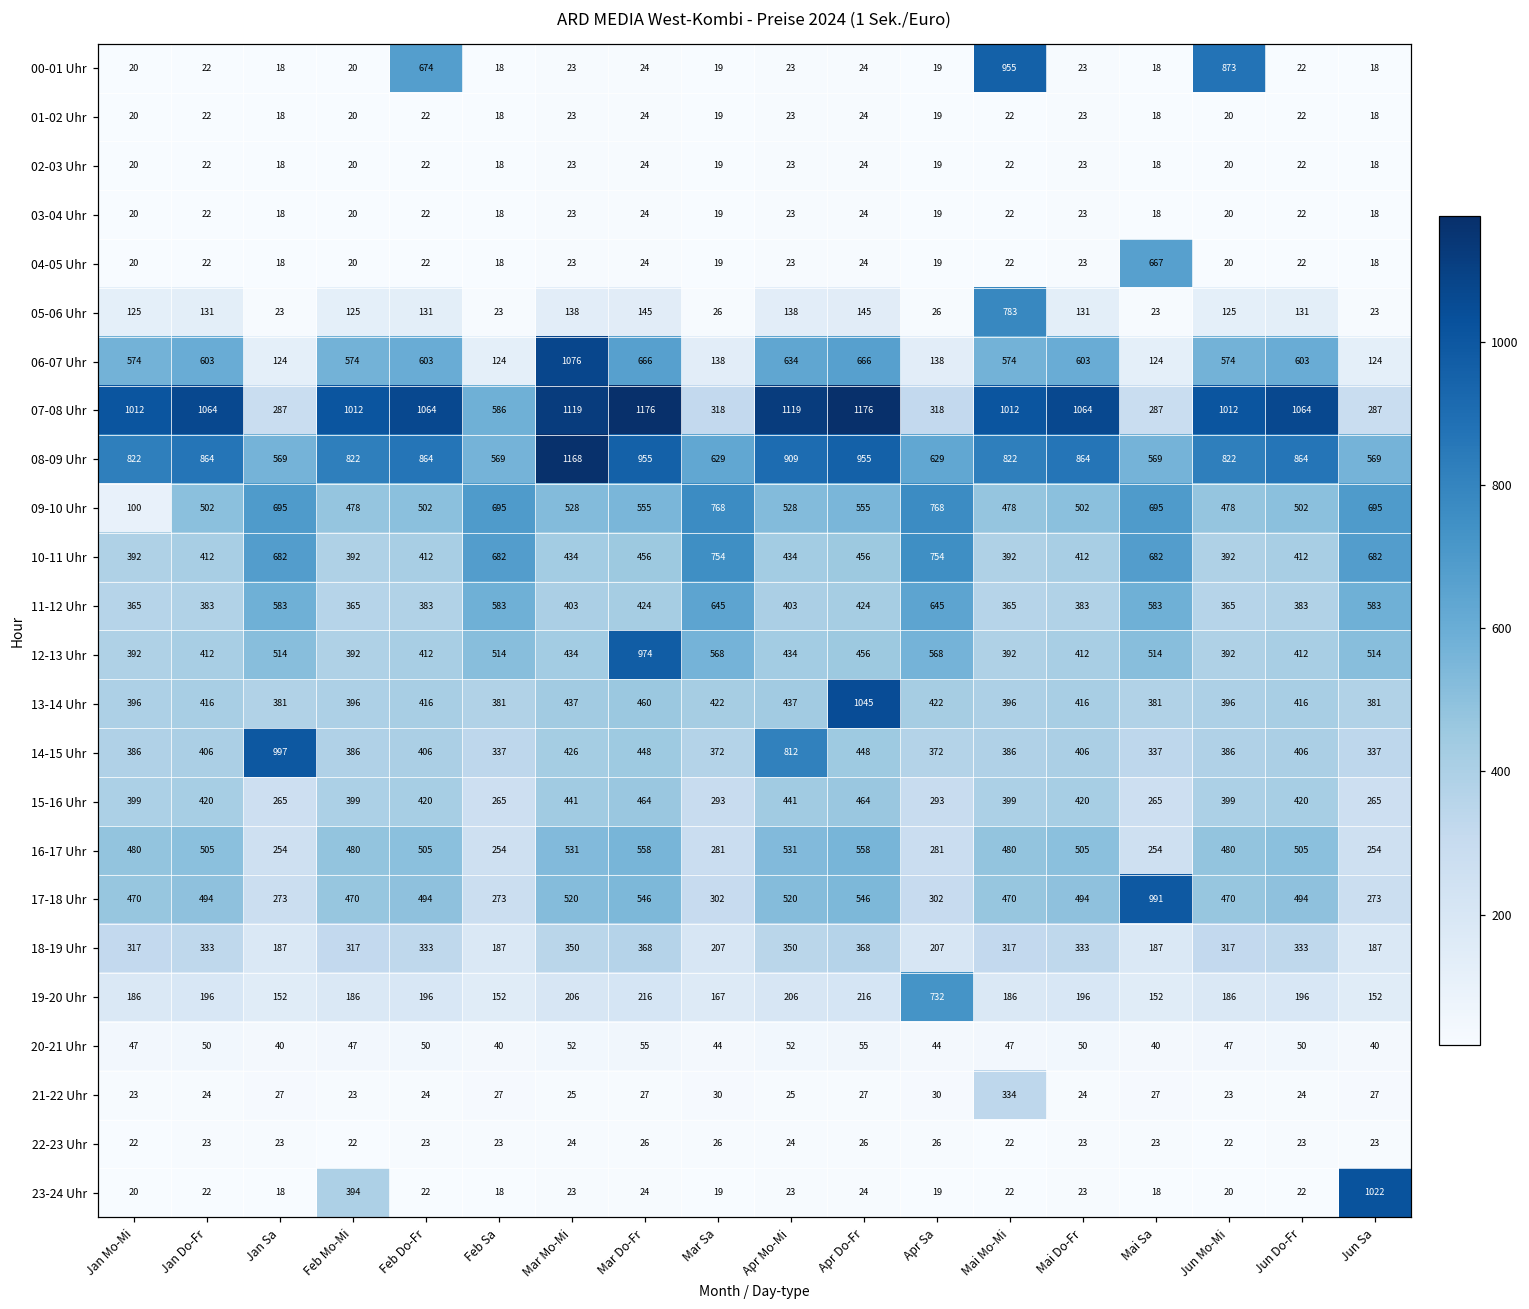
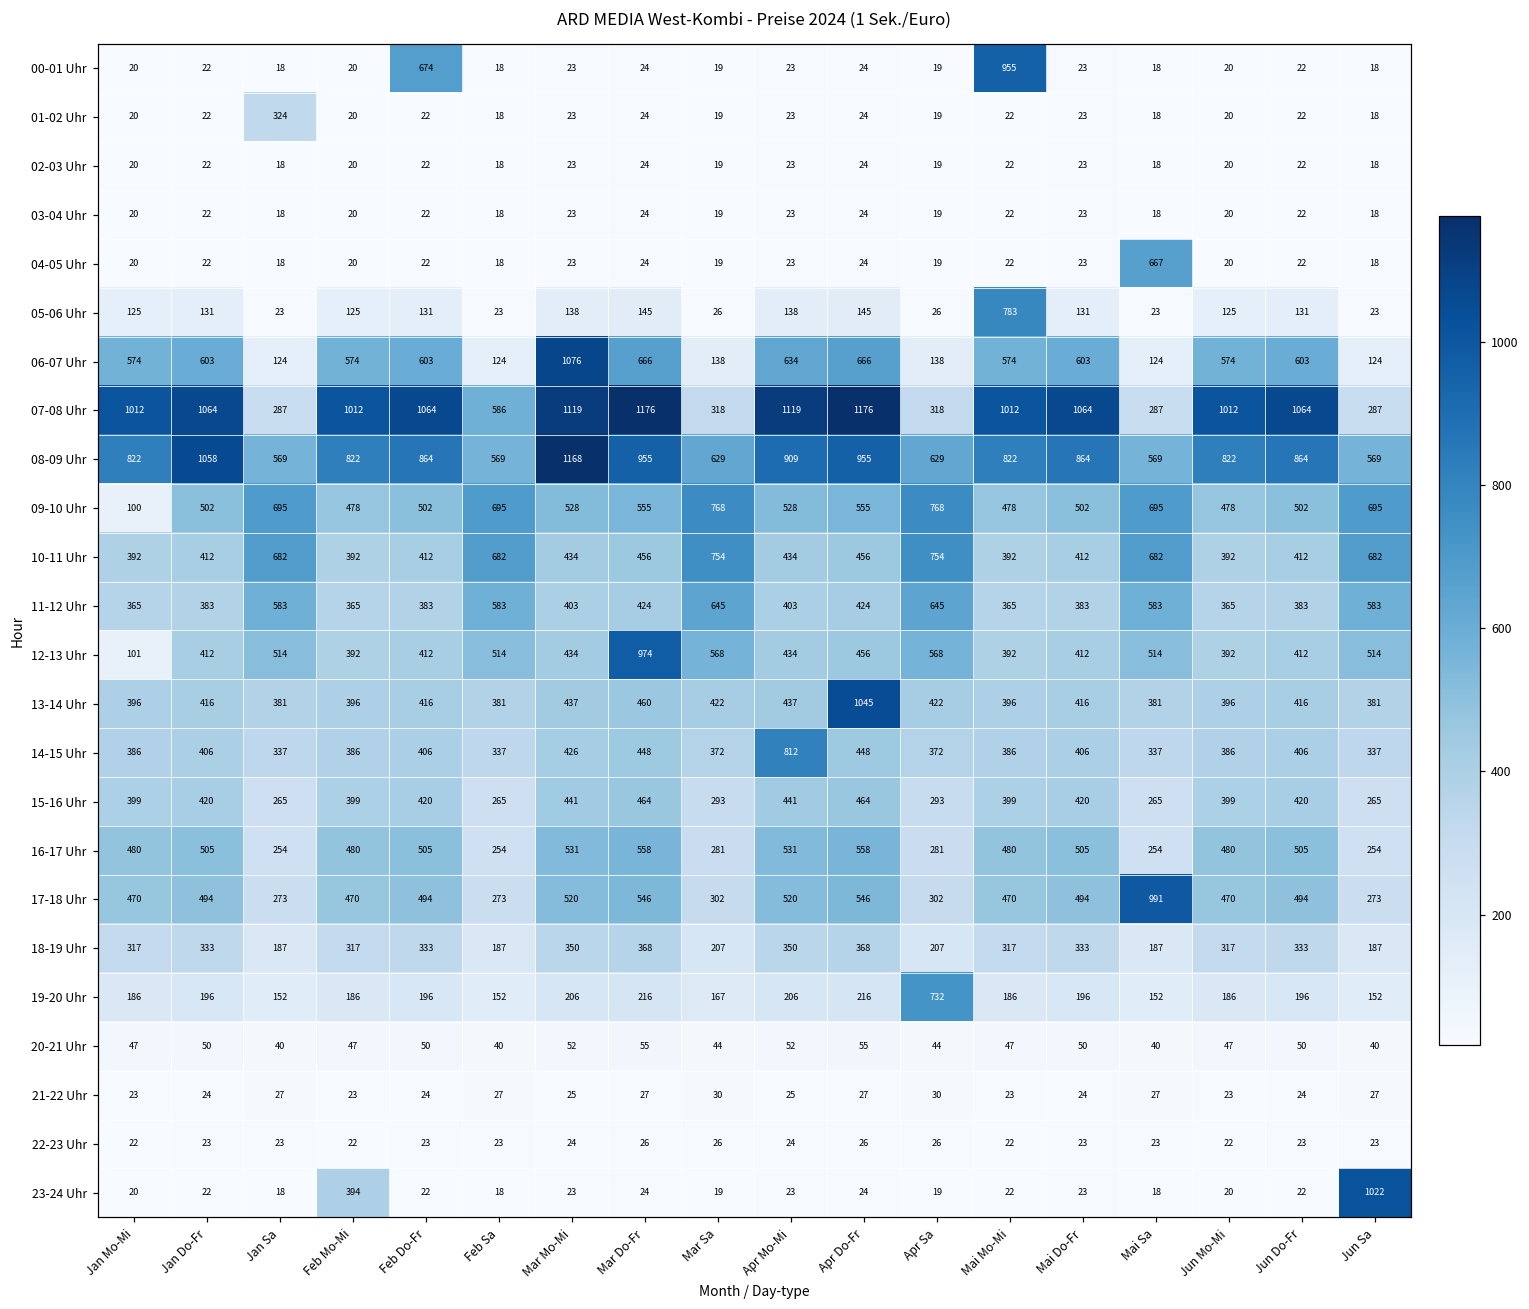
  {
    "00-01 Uhr": {
      "Jan Mo-Mi": 20,
      "Jan Do-Fr": 22,
      "Jan Sa": 18,
      "Feb Mo-Mi": 20,
      "Feb Do-Fr": 674,
      "Feb Sa": 18,
      "Mar Mo-Mi": 23,
      "Mar Do-Fr": 24,
      "Mar Sa": 19,
      "Apr Mo-Mi": 23,
      "Apr Do-Fr": 24,
      "Apr Sa": 19,
      "Mai Mo-Mi": 955,
      "Mai Do-Fr": 23,
      "Mai Sa": 18,
-     "Jun Mo-Mi": 873,
+     "Jun Mo-Mi": 20,
      "Jun Do-Fr": 22,
      "Jun Sa": 18
    },
    "01-02 Uhr": {
      "Jan Mo-Mi": 20,
      "Jan Do-Fr": 22,
-     "Jan Sa": 18,
+     "Jan Sa": 324,
      "Feb Mo-Mi": 20,
      "Feb Do-Fr": 22,
      "Feb Sa": 18,
      "Mar Mo-Mi": 23,
      "Mar Do-Fr": 24,
      "Mar Sa": 19,
      "Apr Mo-Mi": 23,
      "Apr Do-Fr": 24,
      "Apr Sa": 19,
      "Mai Mo-Mi": 22,
      "Mai Do-Fr": 23,
      "Mai Sa": 18,
      "Jun Mo-Mi": 20,
      "Jun Do-Fr": 22,
      "Jun Sa": 18
    },
    "08-09 Uhr": {
      "Jan Mo-Mi": 822,
-     "Jan Do-Fr": 864,
+     "Jan Do-Fr": 1058,
      "Jan Sa": 569,
      "Feb Mo-Mi": 822,
      "Feb Do-Fr": 864,
      "Feb Sa": 569,
      "Mar Mo-Mi": 1168,
      "Mar Do-Fr": 955,
      "Mar Sa": 629,
      "Apr Mo-Mi": 909,
      "Apr Do-Fr": 955,
      "Apr Sa": 629,
      "Mai Mo-Mi": 822,
      "Mai Do-Fr": 864,
      "Mai Sa": 569,
      "Jun Mo-Mi": 822,
      "Jun Do-Fr": 864,
      "Jun Sa": 569
    },
    "12-13 Uhr": {
-     "Jan Mo-Mi": 392,
+     "Jan Mo-Mi": 101,
      "Jan Do-Fr": 412,
      "Jan Sa": 514,
      "Feb Mo-Mi": 392,
      "Feb Do-Fr": 412,
      "Feb Sa": 514,
      "Mar Mo-Mi": 434,
      "Mar Do-Fr": 974,
      "Mar Sa": 568,
      "Apr Mo-Mi": 434,
      "Apr Do-Fr": 456,
      "Apr Sa": 568,
      "Mai Mo-Mi": 392,
      "Mai Do-Fr": 412,
      "Mai Sa": 514,
      "Jun Mo-Mi": 392,
      "Jun Do-Fr": 412,
      "Jun Sa": 514
    },
    "14-15 Uhr": {
      "Jan Mo-Mi": 386,
      "Jan Do-Fr": 406,
-     "Jan Sa": 997,
+     "Jan Sa": 337,
      "Feb Mo-Mi": 386,
      "Feb Do-Fr": 406,
      "Feb Sa": 337,
      "Mar Mo-Mi": 426,
      "Mar Do-Fr": 448,
      "Mar Sa": 372,
      "Apr Mo-Mi": 812,
      "Apr Do-Fr": 448,
      "Apr Sa": 372,
      "Mai Mo-Mi": 386,
      "Mai Do-Fr": 406,
      "Mai Sa": 337,
      "Jun Mo-Mi": 386,
      "Jun Do-Fr": 406,
      "Jun Sa": 337
    },
    "21-22 Uhr": {
      "Jan Mo-Mi": 23,
      "Jan Do-Fr": 24,
      "Jan Sa": 27,
      "Feb Mo-Mi": 23,
      "Feb Do-Fr": 24,
      "Feb Sa": 27,
      "Mar Mo-Mi": 25,
      "Mar Do-Fr": 27,
      "Mar Sa": 30,
      "Apr Mo-Mi": 25,
      "Apr Do-Fr": 27,
      "Apr Sa": 30,
-     "Mai Mo-Mi": 334,
+     "Mai Mo-Mi": 23,
      "Mai Do-Fr": 24,
      "Mai Sa": 27,
      "Jun Mo-Mi": 23,
      "Jun Do-Fr": 24,
      "Jun Sa": 27
    }
  }
